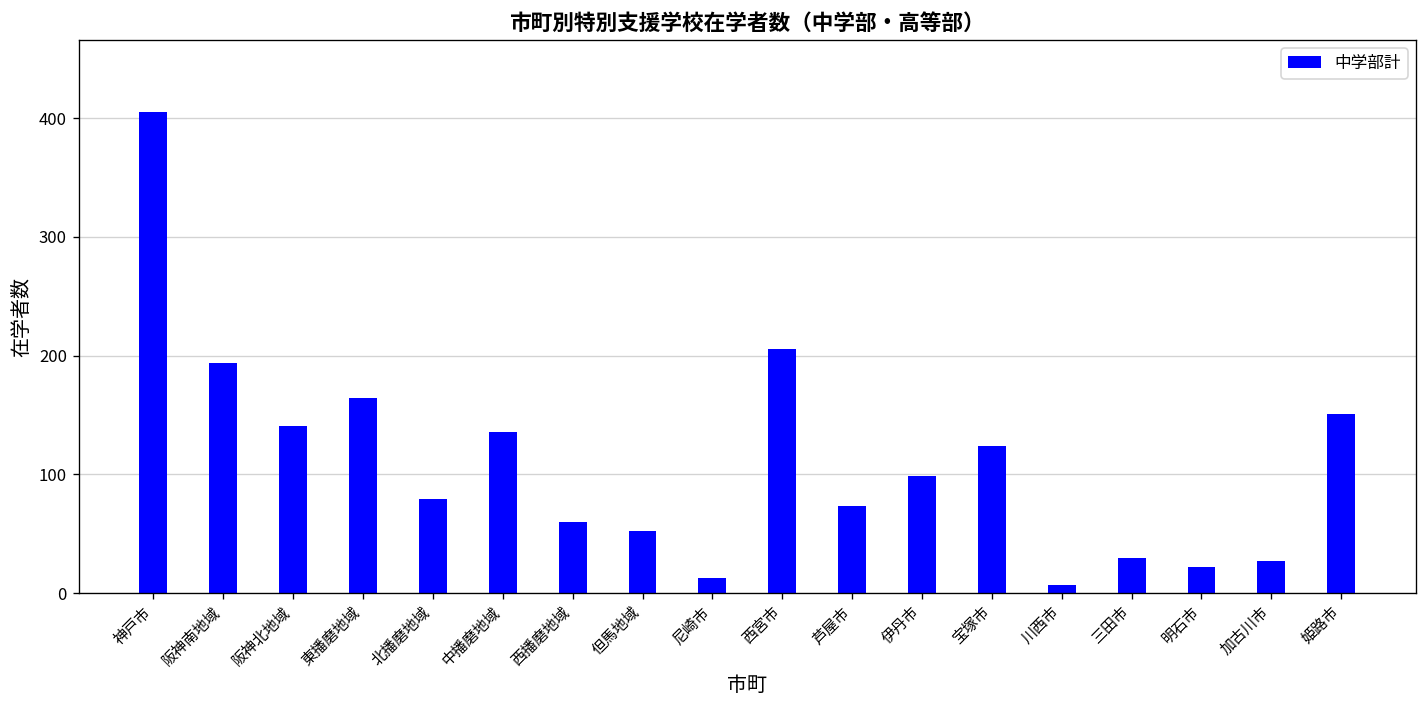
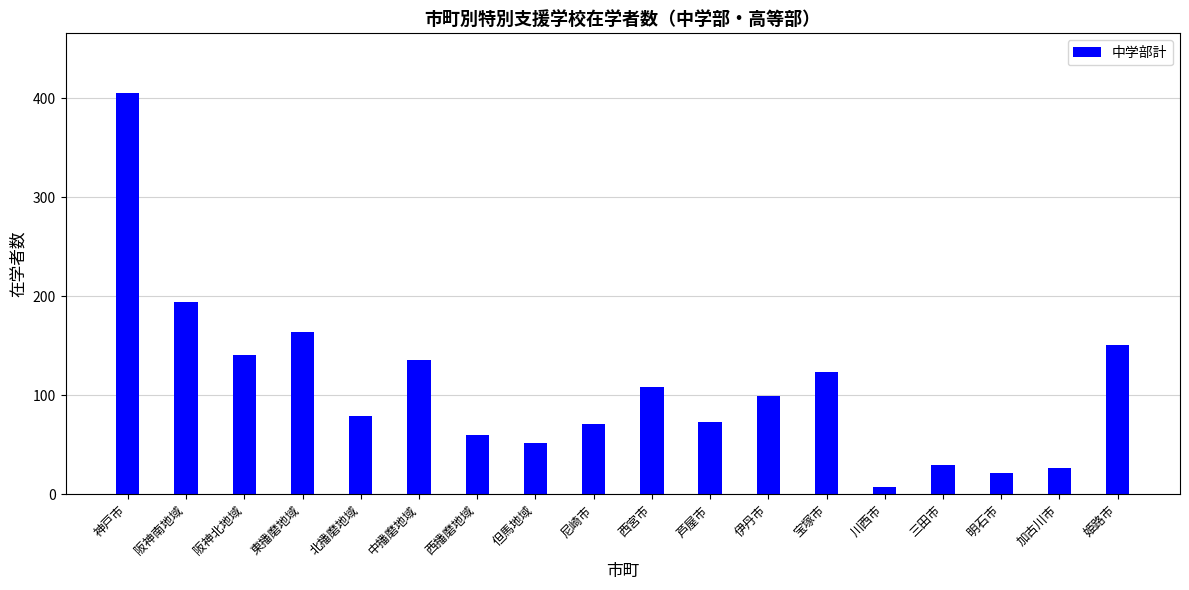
  {
    "神戸市": 410,
    "阪神南地域": 190,
    "阪神北地域": 140,
    "東播磨地域": 160,
    "北播磨地域": 80,
    "中播磨地域": 140,
    "西播磨地域": 60,
    "但馬地域": 50,
-   "尼崎市": 10,
-   "西宮市": 210,
+   "尼崎市": 70,
+   "西宮市": 110,
    "芦屋市": 70,
    "伊丹市": 100,
    "宝塚市": 120,
    "川西市": 10,
    "三田市": 30,
    "明石市": 20,
    "加古川市": 30,
    "姫路市": 150
  }
